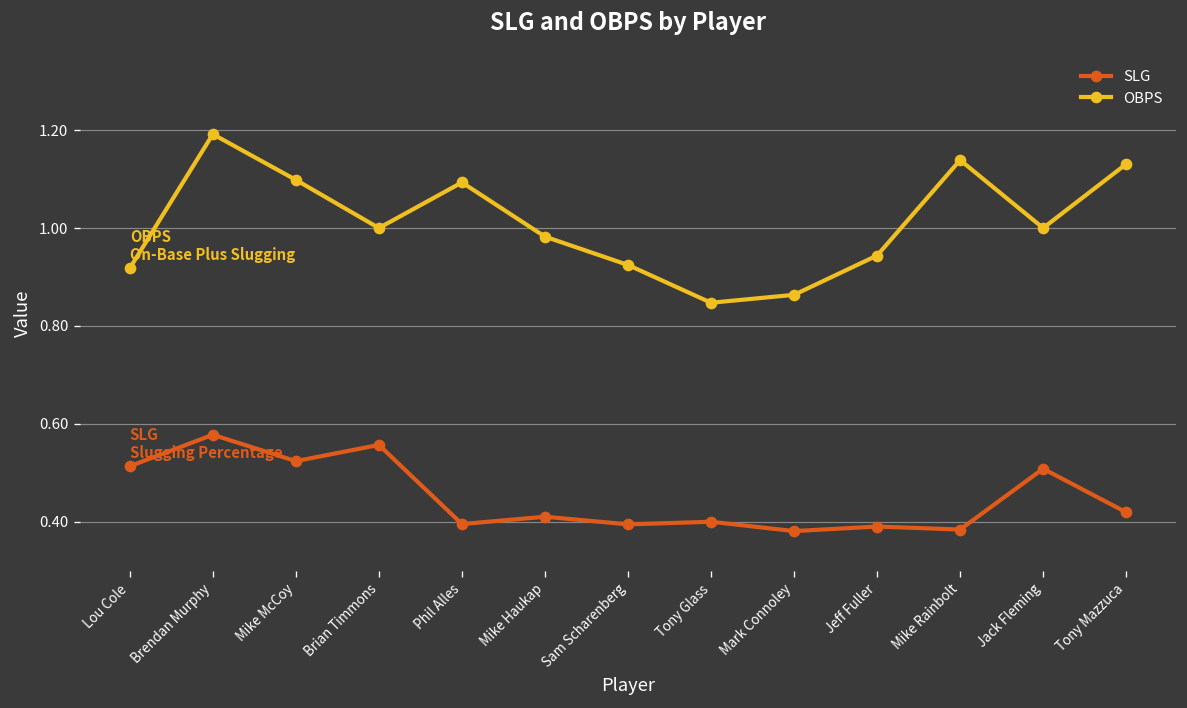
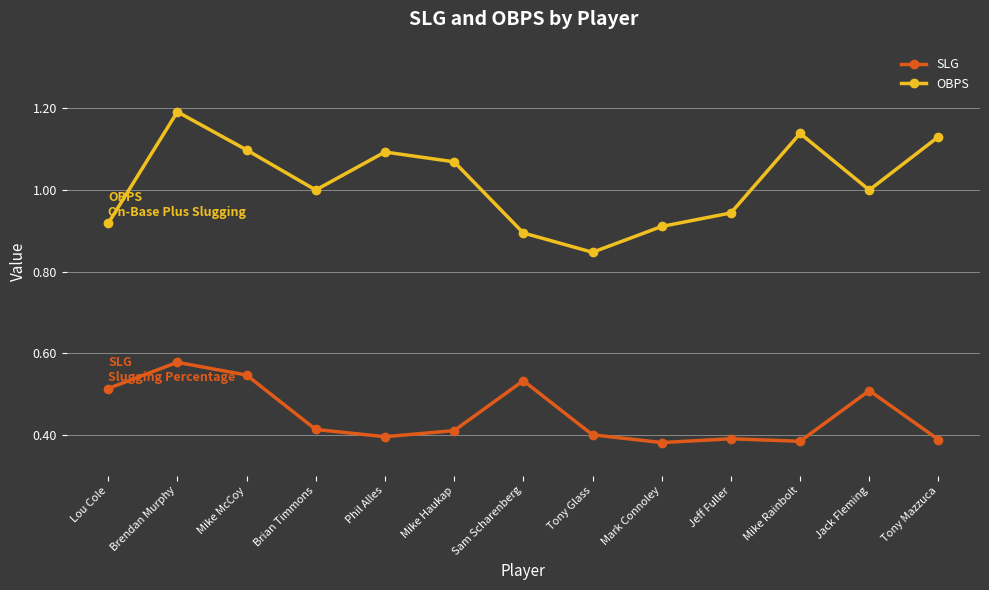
  {
    "SLG": {
      "Lou Cole": 0.51,
      "Brendan Murphy": 0.58,
-     "Mike McCoy": 0.52,
-     "Brian Timmons": 0.56,
+     "Mike McCoy": 0.55,
+     "Brian Timmons": 0.41,
      "Phil Alles": 0.40,
      "Mike Haukap": 0.41,
-     "Sam Scharenberg": 0.39,
+     "Sam Scharenberg": 0.53,
      "Tony Glass": 0.40,
      "Mark Connoley": 0.38,
      "Jeff Fuller": 0.39,
      "Mike Rainbolt": 0.38,
      "Jack Fleming": 0.51,
-     "Tony Mazzuca": 0.42
+     "Tony Mazzuca": 0.39
    },
    "OBPS": {
      "Lou Cole": 0.92,
      "Brendan Murphy": 1.19,
      "Mike McCoy": 1.10,
      "Brian Timmons": 1.00,
      "Phil Alles": 1.09,
-     "Mike Haukap": 0.98,
-     "Sam Scharenberg": 0.92,
+     "Mike Haukap": 1.07,
+     "Sam Scharenberg": 0.89,
      "Tony Glass": 0.85,
-     "Mark Connoley": 0.86,
+     "Mark Connoley": 0.91,
      "Jeff Fuller": 0.94,
      "Mike Rainbolt": 1.14,
      "Jack Fleming": 1.00,
      "Tony Mazzuca": 1.13
    }
  }
